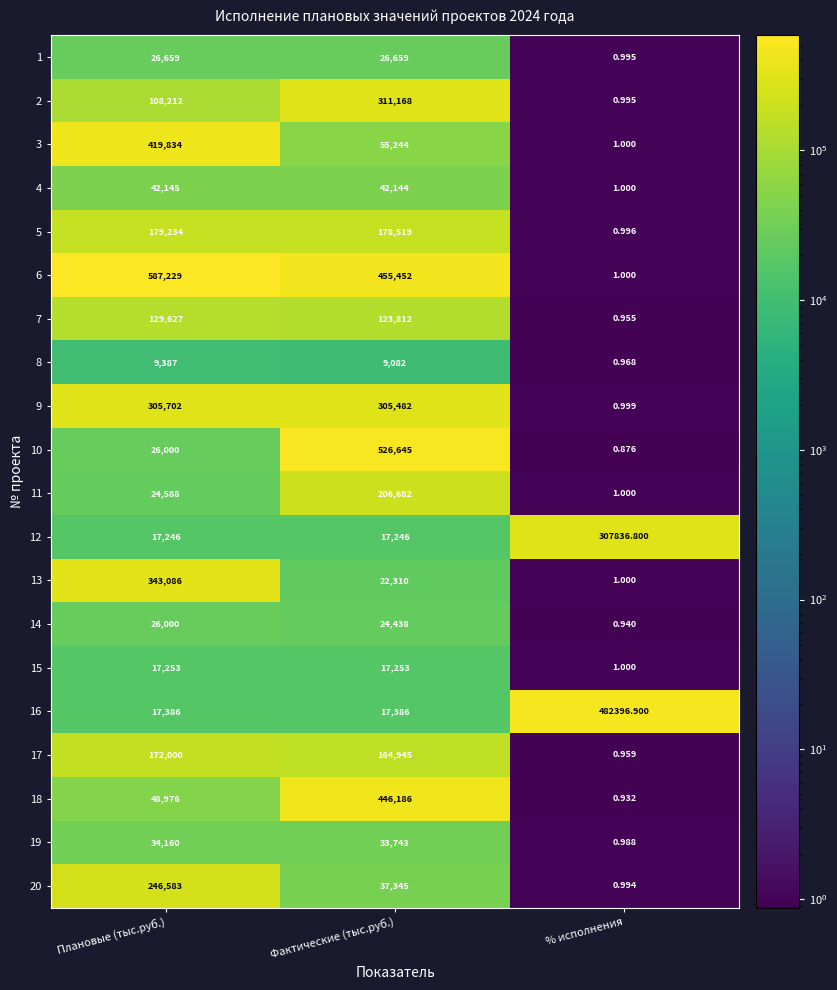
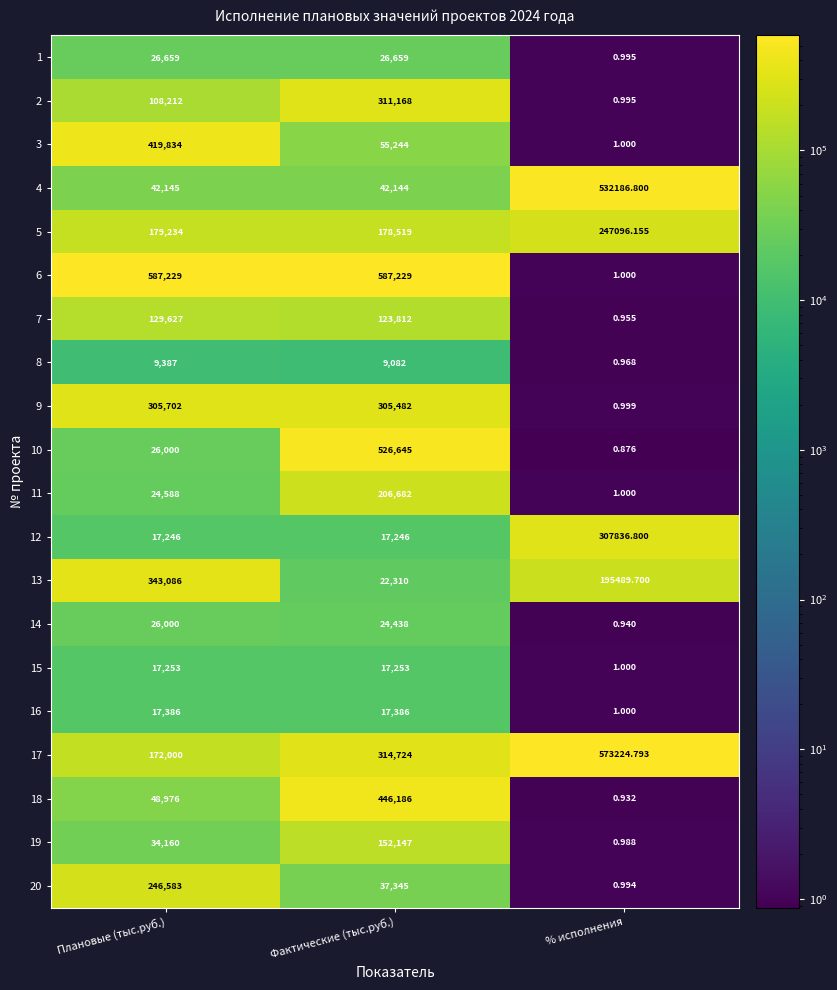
  {
    "1": {
      "Плановые (тыс.руб.)": "26,659",
      "Фактические (тыс.руб.)": "26,659",
      "% исполнения": "0.995"
    },
    "2": {
      "Плановые (тыс.руб.)": "108,212",
      "Фактические (тыс.руб.)": "311,168",
      "% исполнения": "0.995"
    },
    "3": {
      "Плановые (тыс.руб.)": "419,834",
      "Фактические (тыс.руб.)": "55,244",
      "% исполнения": "1.000"
    },
    "4": {
      "Плановые (тыс.руб.)": "42,145",
      "Фактические (тыс.руб.)": "42,144",
-     "% исполнения": "1.000"
+     "% исполнения": "532186.800"
    },
    "5": {
      "Плановые (тыс.руб.)": "179,234",
      "Фактические (тыс.руб.)": "178,519",
-     "% исполнения": "0.996"
+     "% исполнения": "247096.155"
    },
    "6": {
      "Плановые (тыс.руб.)": "587,229",
-     "Фактические (тыс.руб.)": "455,452",
+     "Фактические (тыс.руб.)": "587,229",
      "% исполнения": "1.000"
    },
    "7": {
      "Плановые (тыс.руб.)": "129,627",
      "Фактические (тыс.руб.)": "123,812",
      "% исполнения": "0.955"
    },
    "8": {
      "Плановые (тыс.руб.)": "9,387",
      "Фактические (тыс.руб.)": "9,082",
      "% исполнения": "0.968"
    },
    "9": {
      "Плановые (тыс.руб.)": "305,702",
      "Фактические (тыс.руб.)": "305,482",
      "% исполнения": "0.999"
    },
    "10": {
      "Плановые (тыс.руб.)": "26,000",
      "Фактические (тыс.руб.)": "526,645",
      "% исполнения": "0.876"
    },
    "11": {
      "Плановые (тыс.руб.)": "24,588",
      "Фактические (тыс.руб.)": "206,682",
      "% исполнения": "1.000"
    },
    "12": {
      "Плановые (тыс.руб.)": "17,246",
      "Фактические (тыс.руб.)": "17,246",
      "% исполнения": "307836.800"
    },
    "13": {
      "Плановые (тыс.руб.)": "343,086",
      "Фактические (тыс.руб.)": "22,310",
-     "% исполнения": "1.000"
+     "% исполнения": "195489.700"
    },
    "14": {
      "Плановые (тыс.руб.)": "26,000",
      "Фактические (тыс.руб.)": "24,438",
      "% исполнения": "0.940"
    },
    "15": {
      "Плановые (тыс.руб.)": "17,253",
      "Фактические (тыс.руб.)": "17,253",
      "% исполнения": "1.000"
    },
    "16": {
      "Плановые (тыс.руб.)": "17,386",
      "Фактические (тыс.руб.)": "17,386",
-     "% исполнения": "482396.900"
+     "% исполнения": "1.000"
    },
    "17": {
      "Плановые (тыс.руб.)": "172,000",
-     "Фактические (тыс.руб.)": "164,945",
-     "% исполнения": "0.959"
+     "Фактические (тыс.руб.)": "314,724",
+     "% исполнения": "573224.793"
    },
    "18": {
      "Плановые (тыс.руб.)": "48,976",
      "Фактические (тыс.руб.)": "446,186",
      "% исполнения": "0.932"
    },
    "19": {
      "Плановые (тыс.руб.)": "34,160",
-     "Фактические (тыс.руб.)": "33,743",
+     "Фактические (тыс.руб.)": "152,147",
      "% исполнения": "0.988"
    },
    "20": {
      "Плановые (тыс.руб.)": "246,583",
      "Фактические (тыс.руб.)": "37,345",
      "% исполнения": "0.994"
    }
  }
